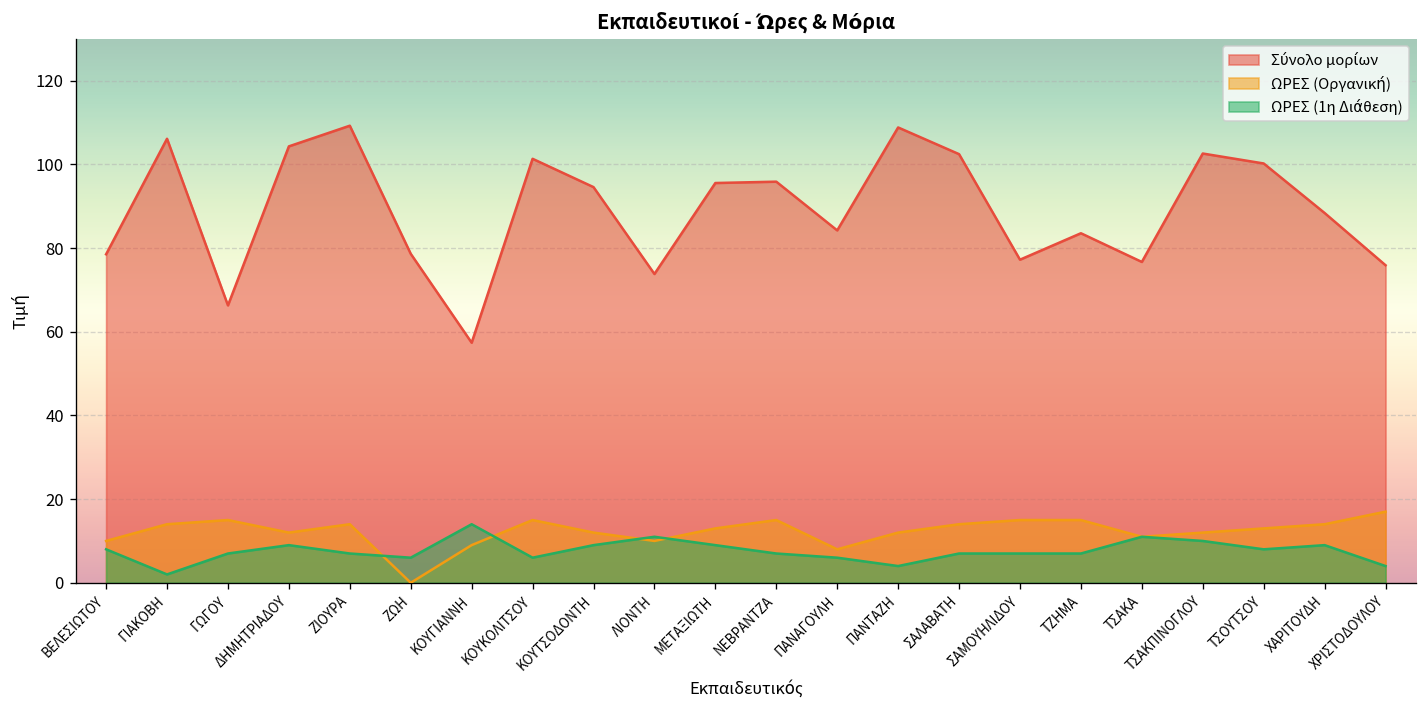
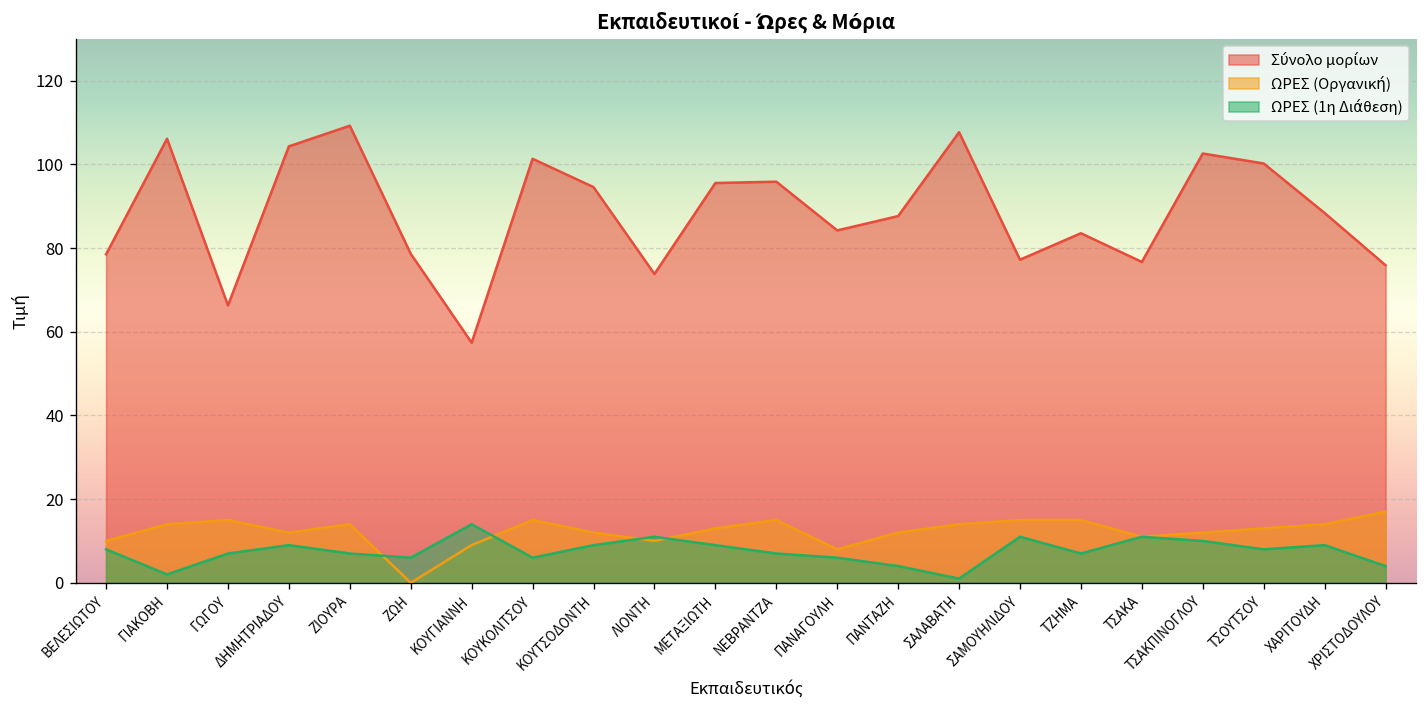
  {
    "Σύνολο μορίων": {
      "ΒΕΛΕΣΙΩΤΟΥ": 79,
      "ΓΙΑΚΟΒΗ": 106,
      "ΓΩΓΟΥ": 66,
      "ΔΗΜΗΤΡΙΑΔΟΥ": 104,
      "ΖΙΟΥΡΑ": 109,
      "ΖΩΗ": 79,
      "ΚΟΥΓΙΑΝΝΗ": 57,
      "ΚΟΥΚΟΛΙΤΣΟΥ": 101,
      "ΚΟΥΤΣΟΔΟΝΤΗ": 95,
      "ΛΙΟΝΤΗ": 74,
      "ΜΕΤΑΞΙΩΤΗ": 96,
      "ΝΕΒΡΑΝΤΖΑ": 96,
      "ΠΑΝΑΓΟΥΛΗ": 84,
-     "ΠΑΝΤΑΖΗ": 109,
-     "ΣΑΛΑΒΑΤΗ": 102,
+     "ΠΑΝΤΑΖΗ": 88,
+     "ΣΑΛΑΒΑΤΗ": 108,
      "ΣΑΜΟΥΗΛΙΔΟΥ": 77,
      "ΤΖΗΜΑ": 84,
      "ΤΣΑΚΑ": 77,
      "ΤΣΑΚΠΙΝΟΓΛΟΥ": 103,
      "ΤΣΟΥΤΣΟΥ": 100,
      "ΧΑΡΙΤΟΥΔΗ": 88,
      "ΧΡΙΣΤΟΔΟΥΛΟΥ": 76
    },
    "ΩΡΕΣ (Οργανική)": {
      "ΒΕΛΕΣΙΩΤΟΥ": 10,
      "ΓΙΑΚΟΒΗ": 14,
      "ΓΩΓΟΥ": 15,
      "ΔΗΜΗΤΡΙΑΔΟΥ": 12,
      "ΖΙΟΥΡΑ": 14,
      "ΖΩΗ": 0,
      "ΚΟΥΓΙΑΝΝΗ": 9,
      "ΚΟΥΚΟΛΙΤΣΟΥ": 15,
      "ΚΟΥΤΣΟΔΟΝΤΗ": 12,
      "ΛΙΟΝΤΗ": 10,
      "ΜΕΤΑΞΙΩΤΗ": 13,
      "ΝΕΒΡΑΝΤΖΑ": 15,
      "ΠΑΝΑΓΟΥΛΗ": 8,
      "ΠΑΝΤΑΖΗ": 12,
      "ΣΑΛΑΒΑΤΗ": 14,
      "ΣΑΜΟΥΗΛΙΔΟΥ": 15,
      "ΤΖΗΜΑ": 15,
      "ΤΣΑΚΠΙΝΟΓΛΟΥ": 12,
      "ΤΣΟΥΤΣΟΥ": 13,
      "ΧΑΡΙΤΟΥΔΗ": 14,
      "ΧΡΙΣΤΟΔΟΥΛΟΥ": 17
    },
    "ΩΡΕΣ (1η Διάθεση)": {
      "ΒΕΛΕΣΙΩΤΟΥ": 8,
      "ΓΙΑΚΟΒΗ": 2,
      "ΓΩΓΟΥ": 7,
      "ΔΗΜΗΤΡΙΑΔΟΥ": 9,
      "ΖΙΟΥΡΑ": 7,
      "ΖΩΗ": 6,
      "ΚΟΥΓΙΑΝΝΗ": 14,
      "ΚΟΥΚΟΛΙΤΣΟΥ": 6,
      "ΚΟΥΤΣΟΔΟΝΤΗ": 9,
      "ΛΙΟΝΤΗ": 11,
      "ΜΕΤΑΞΙΩΤΗ": 9,
      "ΝΕΒΡΑΝΤΖΑ": 7,
      "ΠΑΝΑΓΟΥΛΗ": 6,
      "ΠΑΝΤΑΖΗ": 4,
-     "ΣΑΛΑΒΑΤΗ": 7,
-     "ΣΑΜΟΥΗΛΙΔΟΥ": 7,
+     "ΣΑΛΑΒΑΤΗ": 1,
+     "ΣΑΜΟΥΗΛΙΔΟΥ": 11,
      "ΤΖΗΜΑ": 7,
      "ΤΣΑΚΠΙΝΟΓΛΟΥ": 10,
      "ΤΣΟΥΤΣΟΥ": 8,
      "ΧΑΡΙΤΟΥΔΗ": 9,
      "ΧΡΙΣΤΟΔΟΥΛΟΥ": 4
    }
  }
